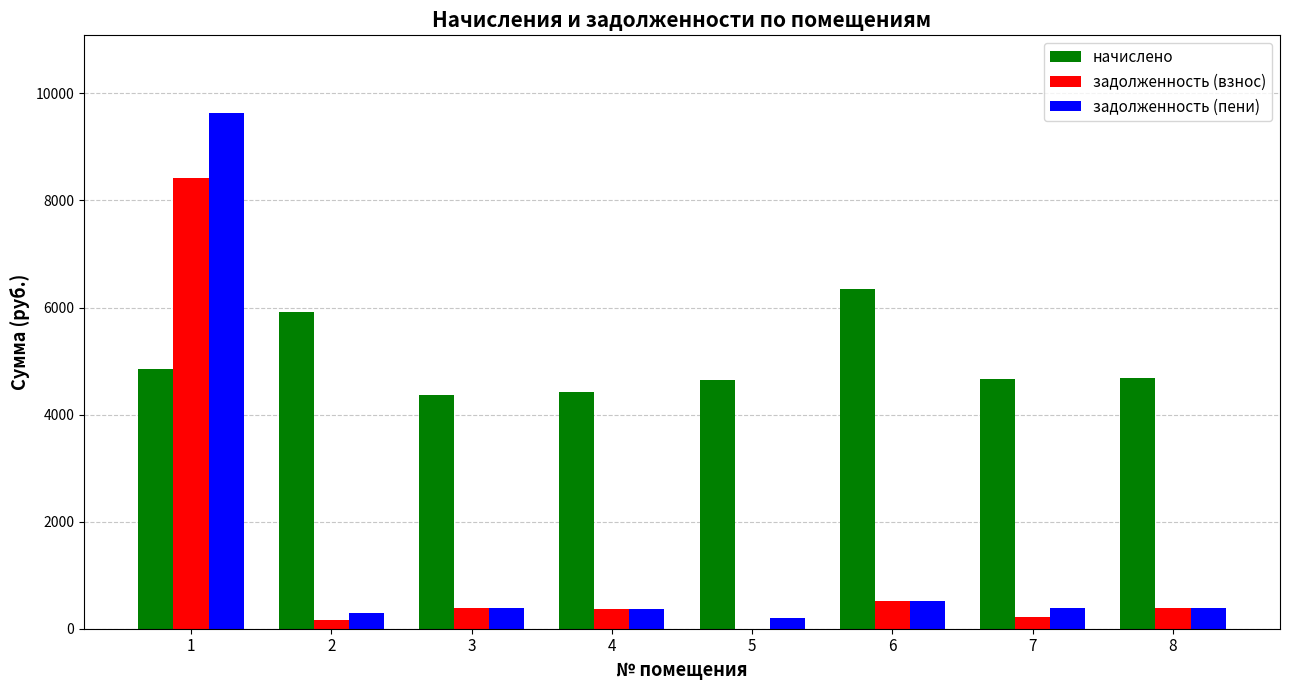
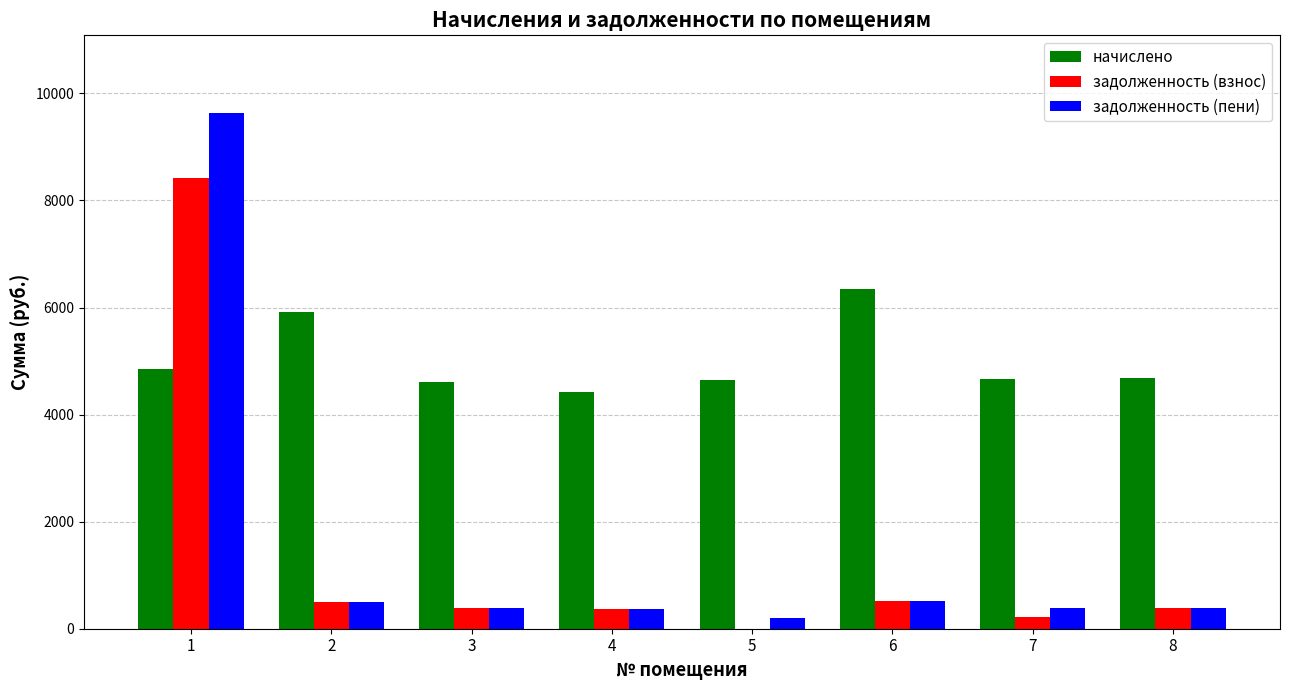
  {
    "начислено": {
      "1": 4900,
      "2": 5900,
-     "3": 4400,
+     "3": 4600,
      "4": 4400,
      "5": 4600,
      "6": 6300,
      "7": 4700,
      "8": 4700
    },
    "задолженность (взнос)": {
      "1": 8400,
-     "2": 200,
+     "2": 500,
      "3": 400,
      "4": 400,
      "5": 0,
      "6": 500,
      "7": 200,
      "8": 400
    },
    "задолженность (пени)": {
      "1": 9600,
-     "2": 300,
+     "2": 500,
      "3": 400,
      "4": 400,
      "5": 200,
      "6": 500,
      "7": 400,
      "8": 400
    }
  }
